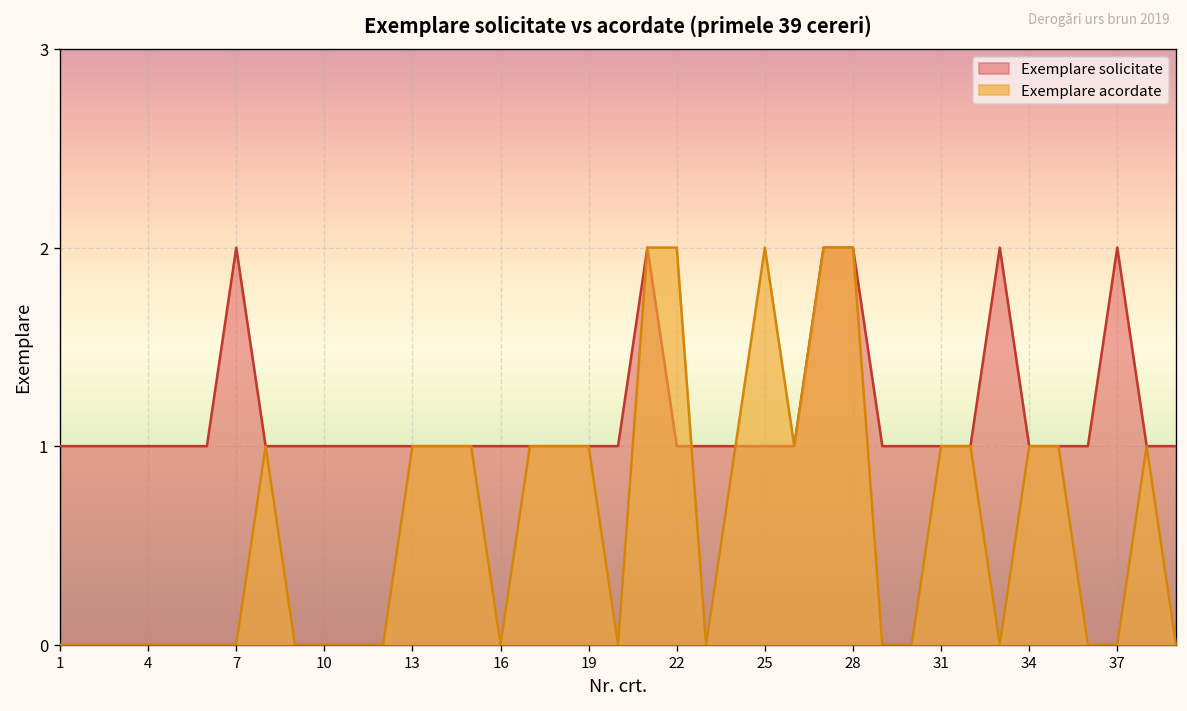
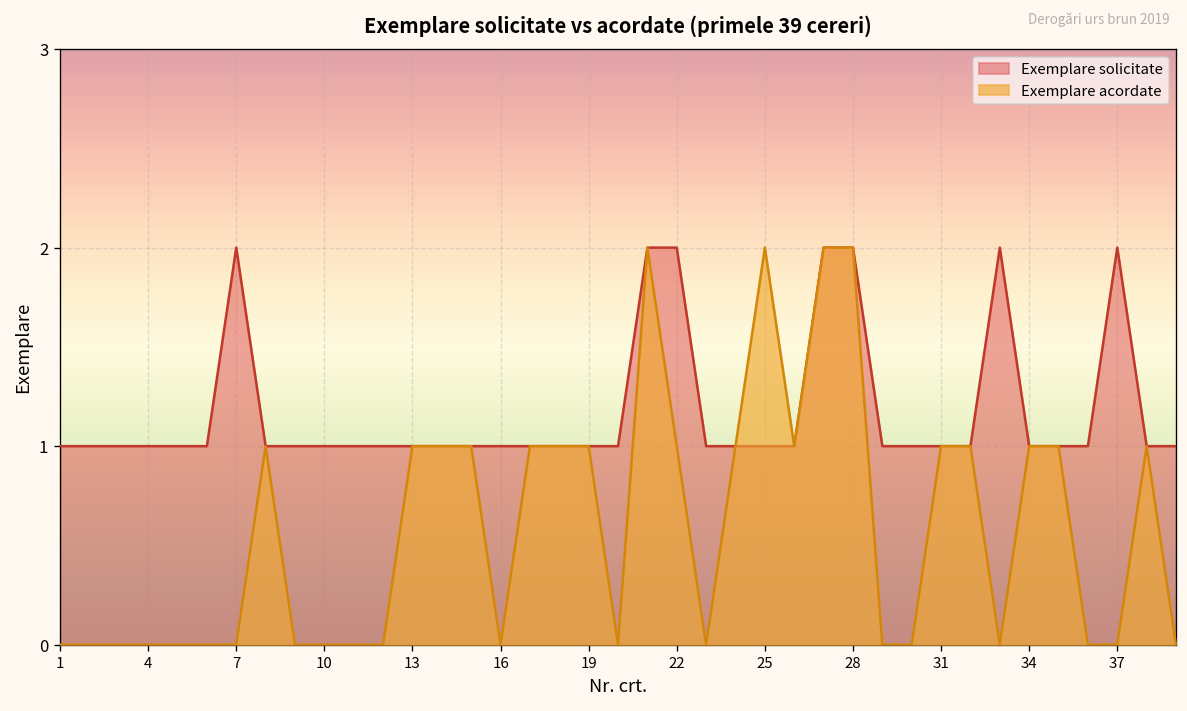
  {
    "Exemplare solicitate": {
      "1": 1,
      "4": 1,
      "7": 2,
      "10": 1,
      "16": 1,
-     "22": 1,
+     "22": 2,
      "25": 1,
      "37": 2
    },
    "Exemplare acordate": {
      "1": 0,
      "4": 0,
      "7": 0,
      "10": 0,
      "16": 0,
-     "22": 2,
+     "22": 1,
      "25": 2,
      "37": 0
    }
  }
